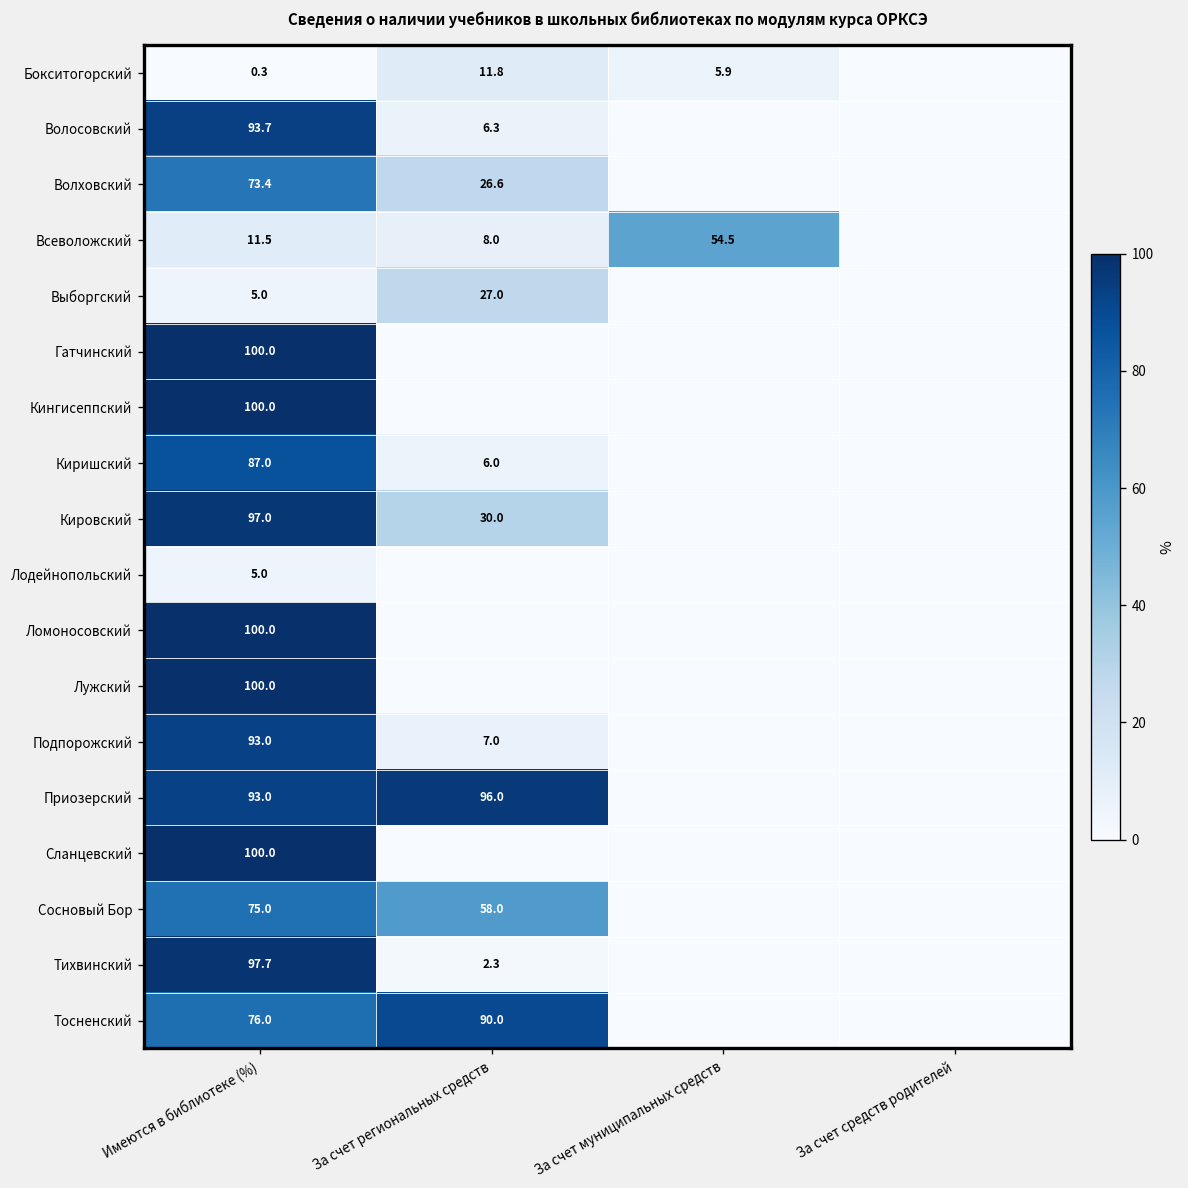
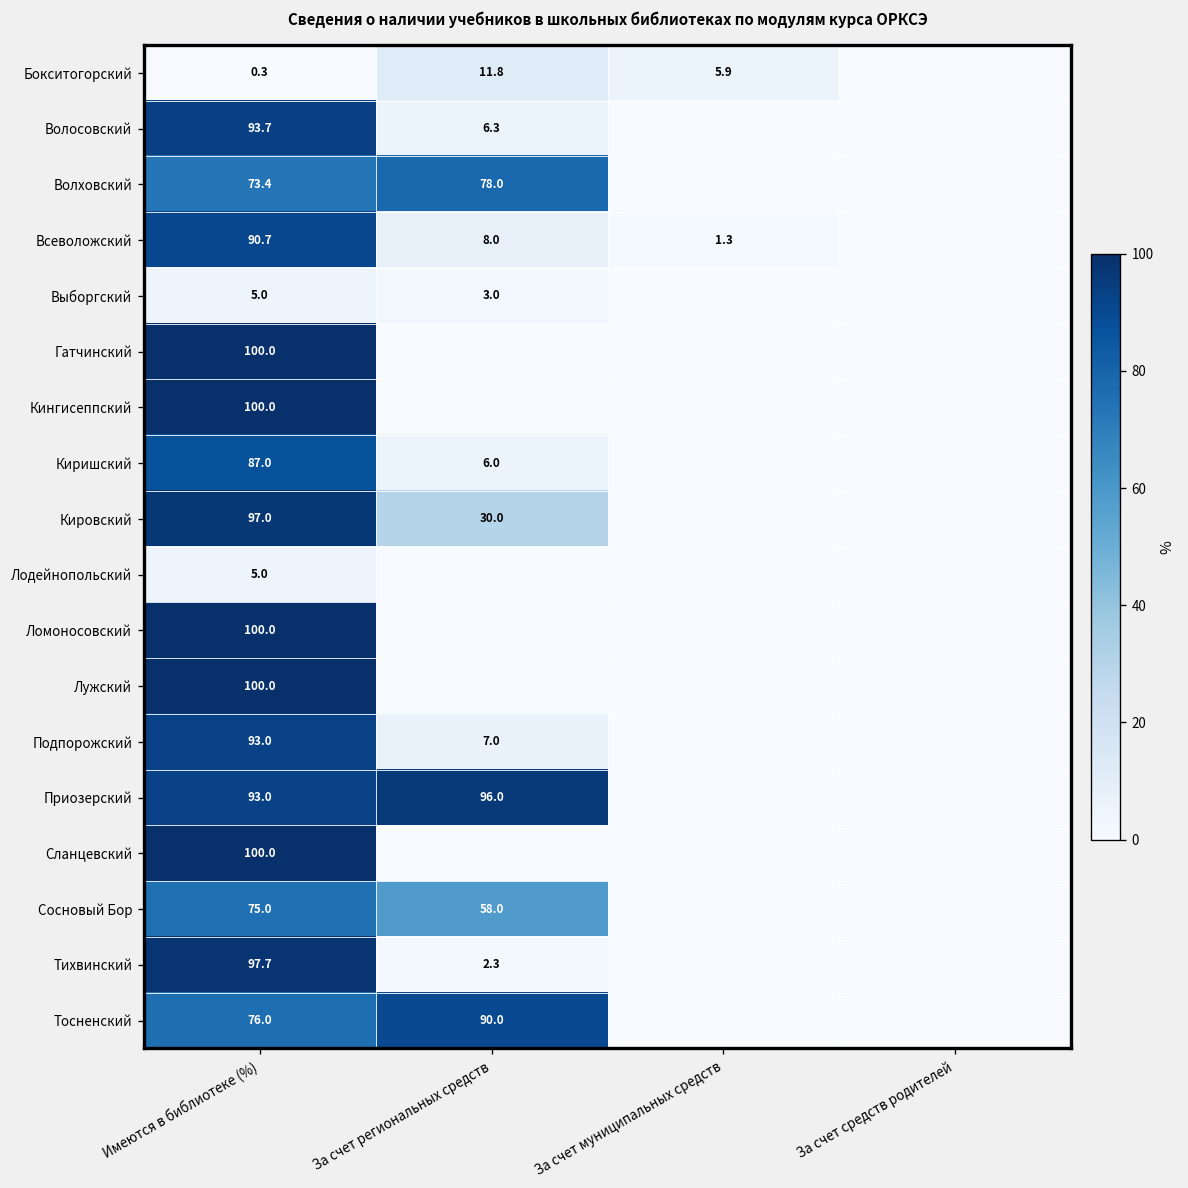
  {
    "Бокситогорский": {
      "Имеются в библиотеке (%)": 0.3,
      "За счет региональных средств": 11.8,
      "За счет муниципальных средств": 5.9
    },
    "Волосовский": {
      "Имеются в библиотеке (%)": 93.7,
      "За счет региональных средств": 6.3
    },
    "Волховский": {
      "Имеются в библиотеке (%)": 73.4,
-     "За счет региональных средств": 26.6
+     "За счет региональных средств": 78.0
    },
    "Всеволожский": {
-     "Имеются в библиотеке (%)": 11.5,
+     "Имеются в библиотеке (%)": 90.7,
      "За счет региональных средств": 8.0,
-     "За счет муниципальных средств": 54.5
+     "За счет муниципальных средств": 1.3
    },
    "Выборгский": {
      "Имеются в библиотеке (%)": 5.0,
-     "За счет региональных средств": 27.0
+     "За счет региональных средств": 3.0
    },
    "Гатчинский": {
      "Имеются в библиотеке (%)": 100.0
    },
    "Кингисеппский": {
      "Имеются в библиотеке (%)": 100.0
    },
    "Киришский": {
      "Имеются в библиотеке (%)": 87.0,
      "За счет региональных средств": 6.0
    },
    "Кировский": {
      "Имеются в библиотеке (%)": 97.0,
      "За счет региональных средств": 30.0
    },
    "Лодейнопольский": {
      "Имеются в библиотеке (%)": 5.0
    },
    "Ломоносовский": {
      "Имеются в библиотеке (%)": 100.0
    },
    "Лужский": {
      "Имеются в библиотеке (%)": 100.0
    },
    "Подпорожский": {
      "Имеются в библиотеке (%)": 93.0,
      "За счет региональных средств": 7.0
    },
    "Приозерский": {
      "Имеются в библиотеке (%)": 93.0,
      "За счет региональных средств": 96.0
    },
    "Сланцевский": {
      "Имеются в библиотеке (%)": 100.0
    },
    "Сосновый Бор": {
      "Имеются в библиотеке (%)": 75.0,
      "За счет региональных средств": 58.0
    },
    "Тихвинский": {
      "Имеются в библиотеке (%)": 97.7,
      "За счет региональных средств": 2.3
    },
    "Тосненский": {
      "Имеются в библиотеке (%)": 76.0,
      "За счет региональных средств": 90.0
    }
  }
